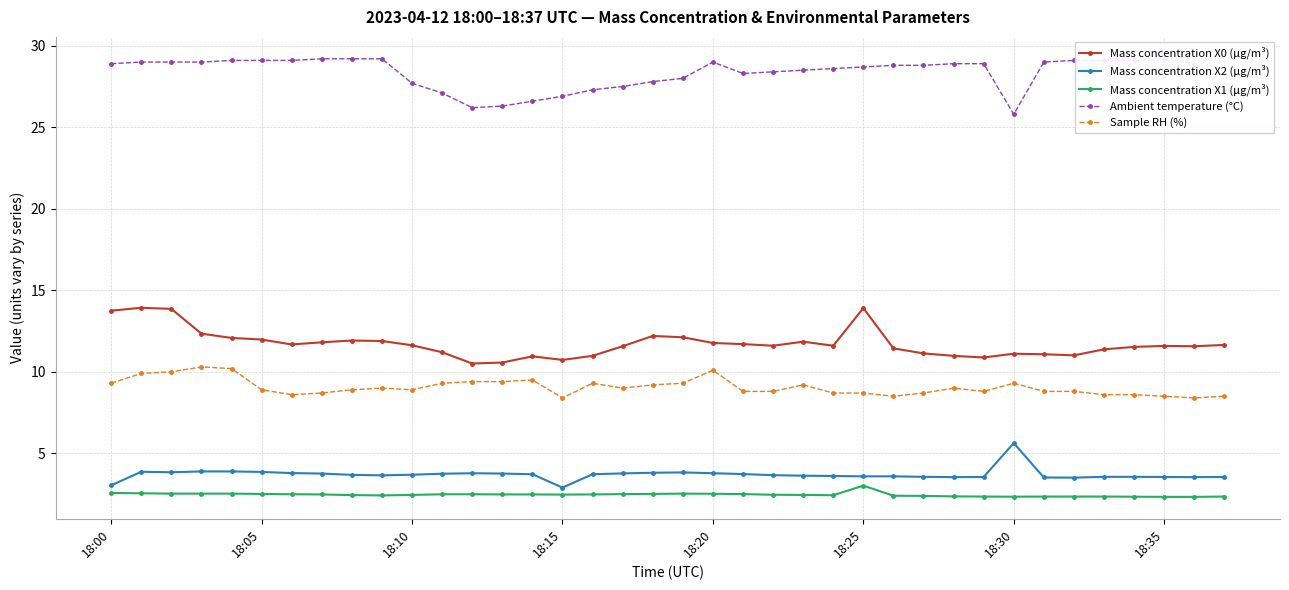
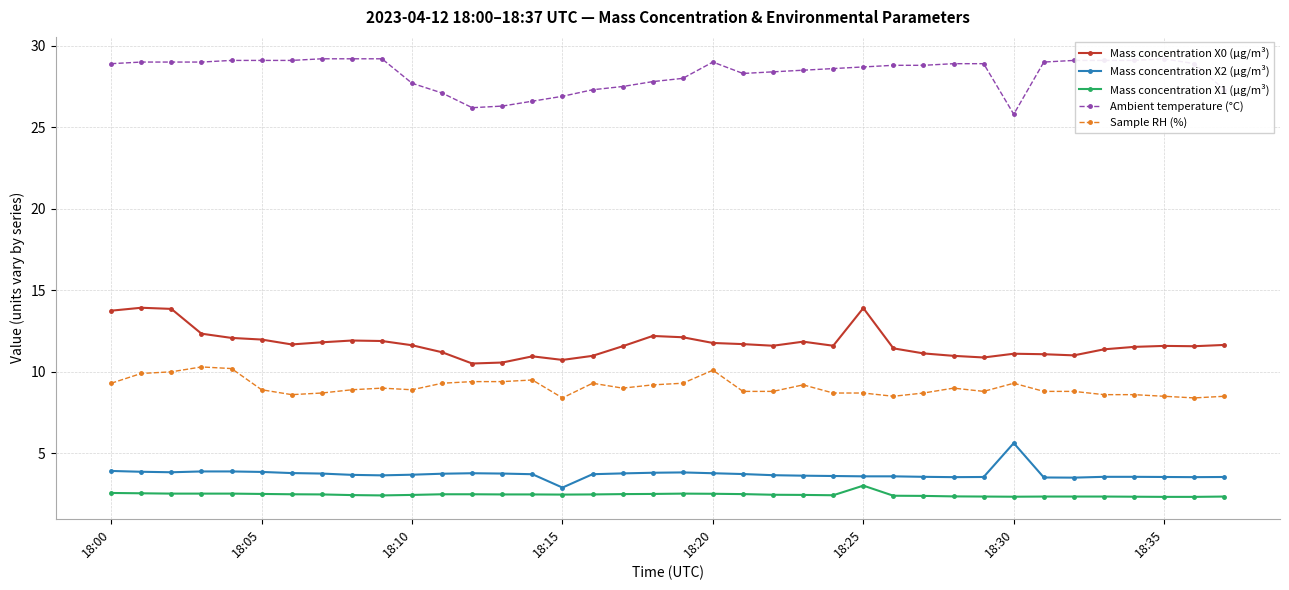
  {
    "Mass concentration X0 (μg/m³)": {
      "18:00": 13.8,
      "18:05": 12.0,
      "18:10": 11.6,
      "18:15": 10.7,
      "18:20": 11.8,
      "18:25": 13.9,
      "18:30": 11.1,
      "18:35": 11.6
    },
    "Mass concentration X2 (μg/m³)": {
-     "18:00": 3.0,
+     "18:00": 3.9,
      "18:05": 3.9,
      "18:10": 3.7,
      "18:15": 2.9,
      "18:20": 3.8,
      "18:25": 3.6,
      "18:30": 5.6,
      "18:35": 3.6
    },
    "Mass concentration X1 (μg/m³)": {
      "18:00": 2.6,
      "18:05": 2.5,
      "18:10": 2.5,
      "18:15": 2.5,
      "18:20": 2.5,
      "18:25": 3.0,
      "18:30": 2.3,
      "18:35": 2.3
    },
    "Ambient temperature (°C)": {
      "18:00": 28.9,
      "18:05": 29.1,
      "18:10": 27.7,
      "18:15": 26.9,
      "18:20": 29.0,
      "18:25": 28.7,
      "18:30": 25.8
    },
    "Sample RH (%)": {
      "18:00": 9.3,
      "18:05": 8.9,
      "18:10": 8.9,
      "18:15": 8.4,
      "18:20": 10.1,
      "18:25": 8.7,
      "18:30": 9.3,
      "18:35": 8.5
    }
  }
